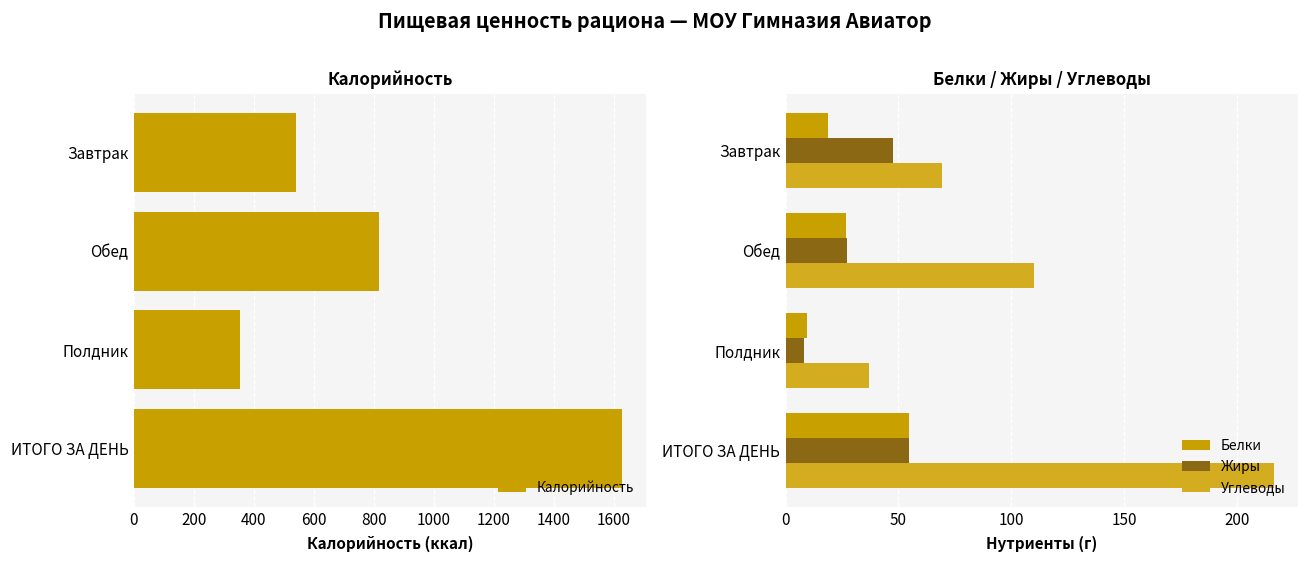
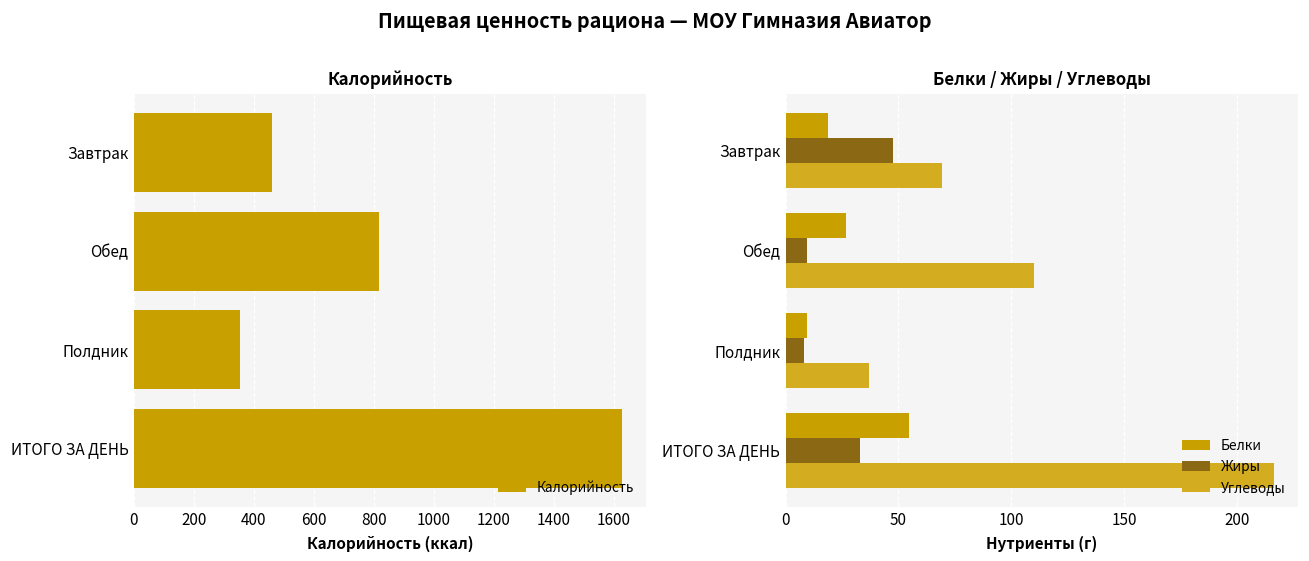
  {
    "Калорийность": {
-     "Завтрак": 540,
+     "Завтрак": 460,
      "Обед": 820,
      "Полдник": 350,
      "ИТОГО ЗА ДЕНЬ": 1630
    },
    "Белки / Жиры / Углеводы": {
      "Жиры": {
        "Завтрак": 48,
-       "Обед": 27,
+       "Обед": 9,
        "Полдник": 8,
-       "ИТОГО ЗА ДЕНЬ": 55
+       "ИТОГО ЗА ДЕНЬ": 33
      }
    }
  }
